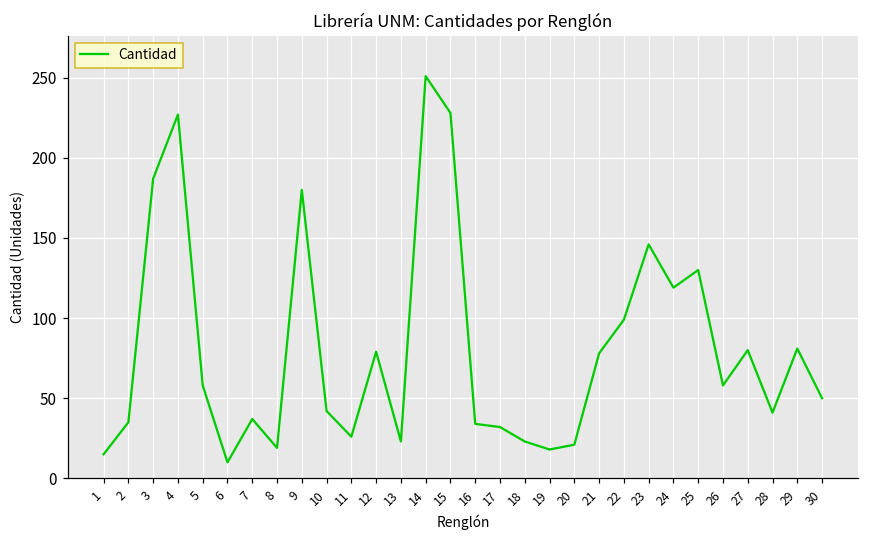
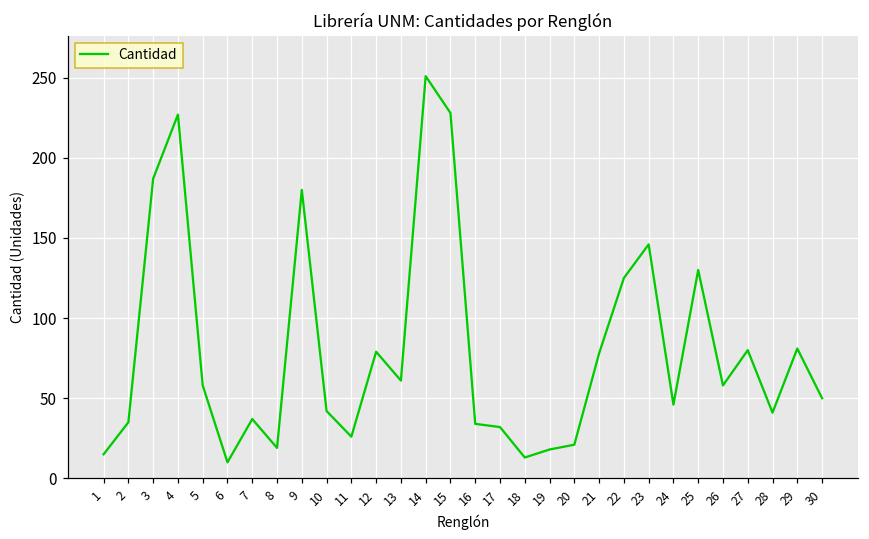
  {
    "1": 15,
    "2": 35,
    "3": 187,
    "4": 227,
    "5": 58,
    "6": 10,
    "7": 37,
    "8": 19,
    "9": 180,
    "10": 42,
    "11": 26,
    "12": 79,
-   "13": 23,
+   "13": 61,
    "14": 251,
    "15": 228,
    "16": 34,
    "17": 32,
-   "18": 23,
+   "18": 13,
    "19": 18,
    "20": 21,
    "21": 78,
-   "22": 99,
+   "22": 125,
    "23": 146,
-   "24": 119,
+   "24": 46,
    "25": 130,
    "26": 58,
    "27": 80,
    "28": 41,
    "29": 81,
    "30": 50
  }
